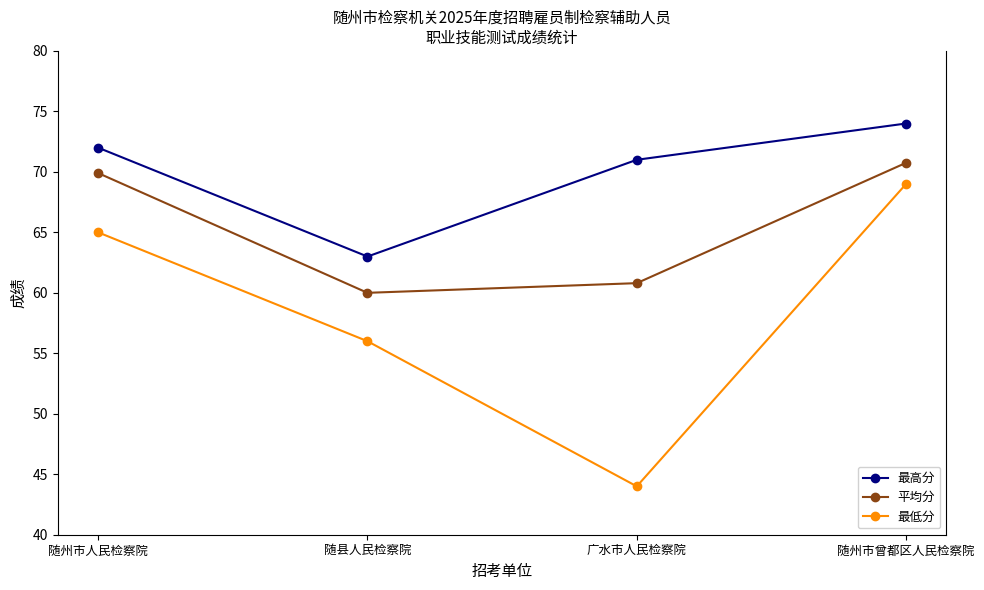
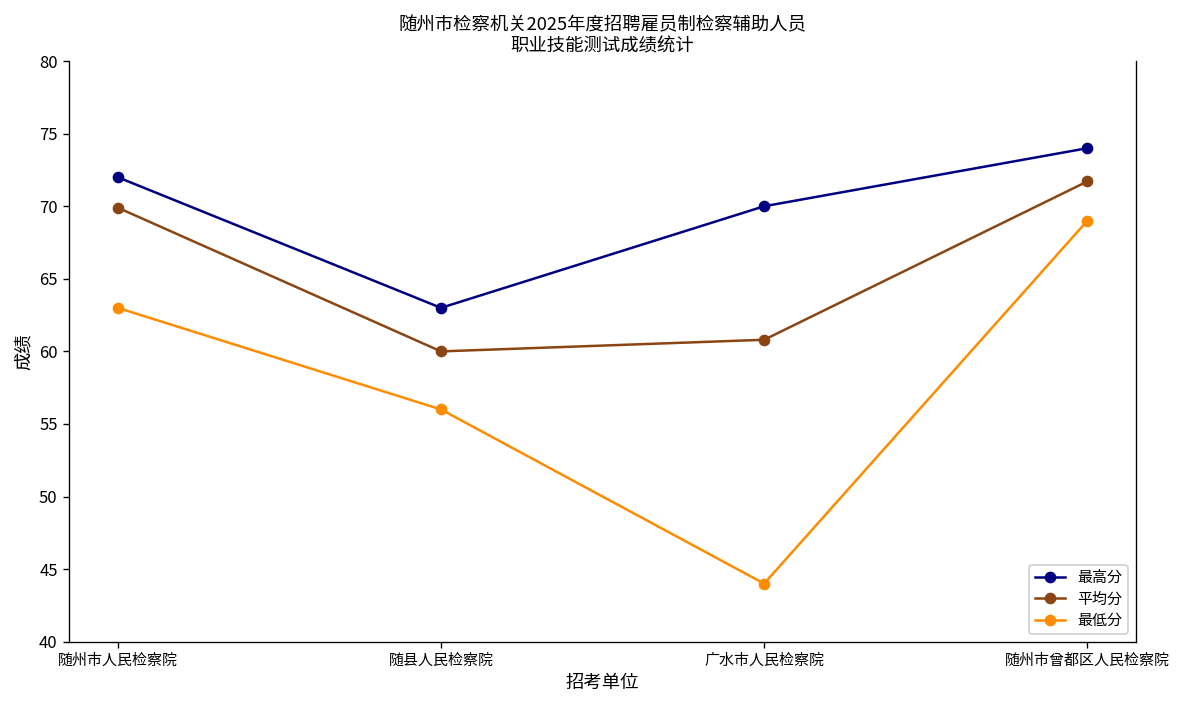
  {
    "最高分": {
      "随州市人民检察院": 72,
      "随县人民检察院": 63,
-     "广水市人民检察院": 71,
+     "广水市人民检察院": 70,
      "随州市曾都区人民检察院": 74
    },
    "平均分": {
      "随州市人民检察院": 69.9,
      "随县人民检察院": 60.0,
      "广水市人民检察院": 60.8,
-     "随州市曾都区人民检察院": 70.8
+     "随州市曾都区人民检察院": 71.7
    },
    "最低分": {
-     "随州市人民检察院": 65,
+     "随州市人民检察院": 63,
      "随县人民检察院": 56,
      "广水市人民检察院": 44,
      "随州市曾都区人民检察院": 69
    }
  }
